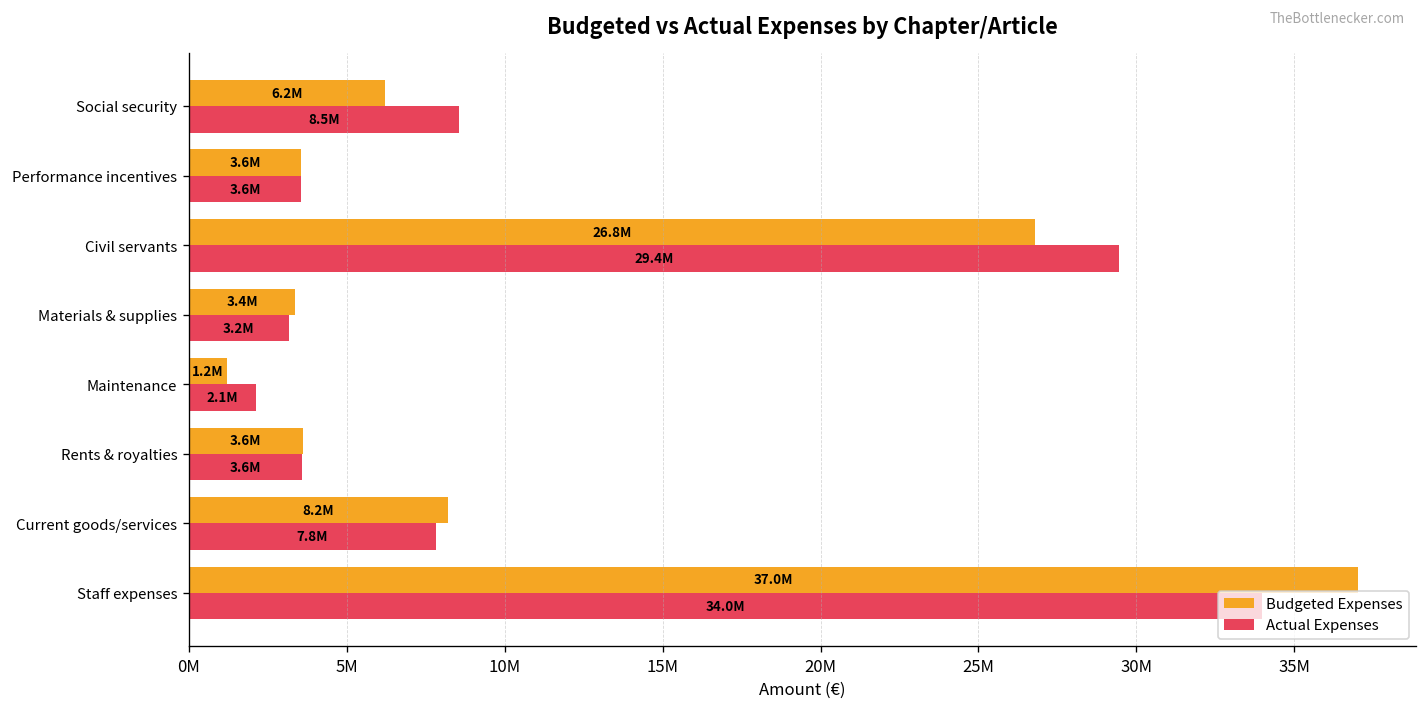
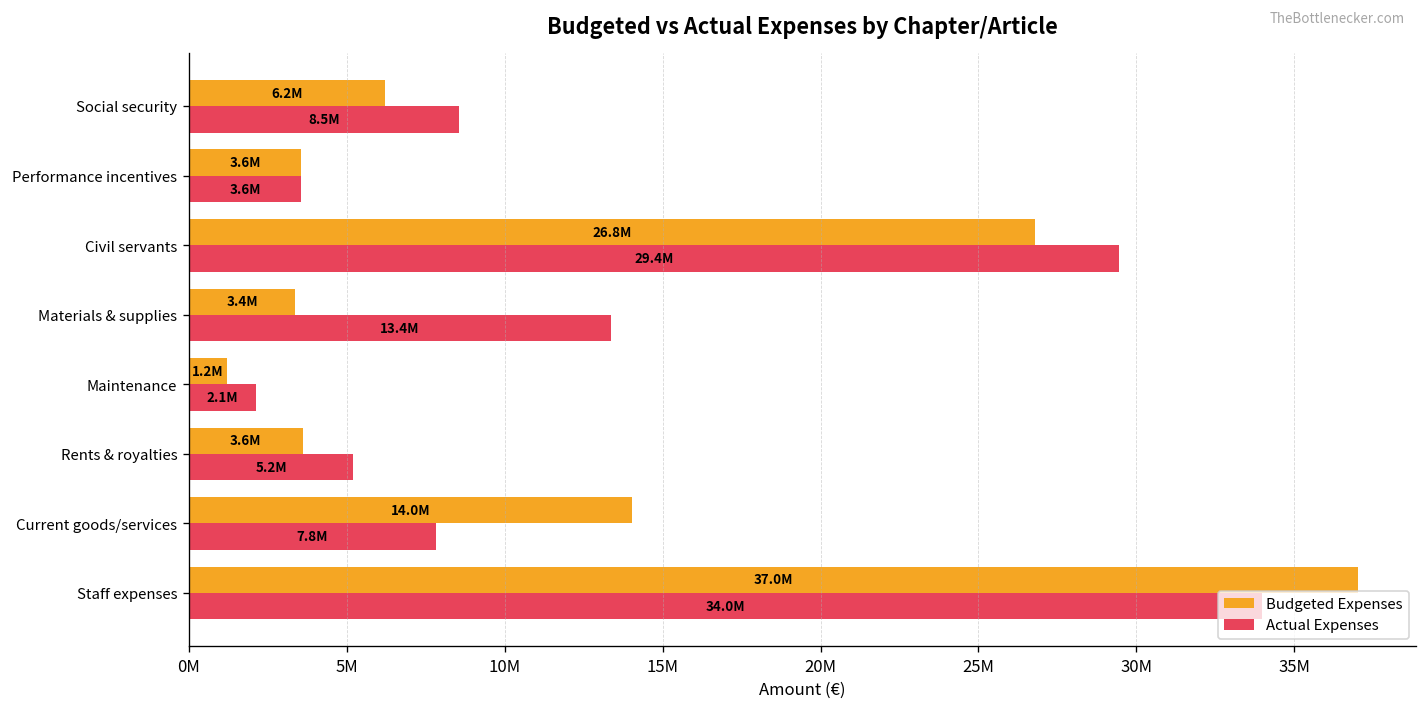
  {
    "Budgeted Expenses": {
      "Social security": "6.2M",
      "Performance incentives": "3.6M",
      "Civil servants": "26.8M",
      "Materials & supplies": "3.4M",
      "Maintenance": "1.2M",
      "Rents & royalties": "3.6M",
-     "Current goods/services": "8.2M",
+     "Current goods/services": "14.0M",
      "Staff expenses": "37.0M"
    },
    "Actual Expenses": {
      "Social security": "8.5M",
      "Performance incentives": "3.6M",
      "Civil servants": "29.4M",
-     "Materials & supplies": "3.2M",
+     "Materials & supplies": "13.4M",
      "Maintenance": "2.1M",
-     "Rents & royalties": "3.6M",
+     "Rents & royalties": "5.2M",
      "Current goods/services": "7.8M"
    }
  }
